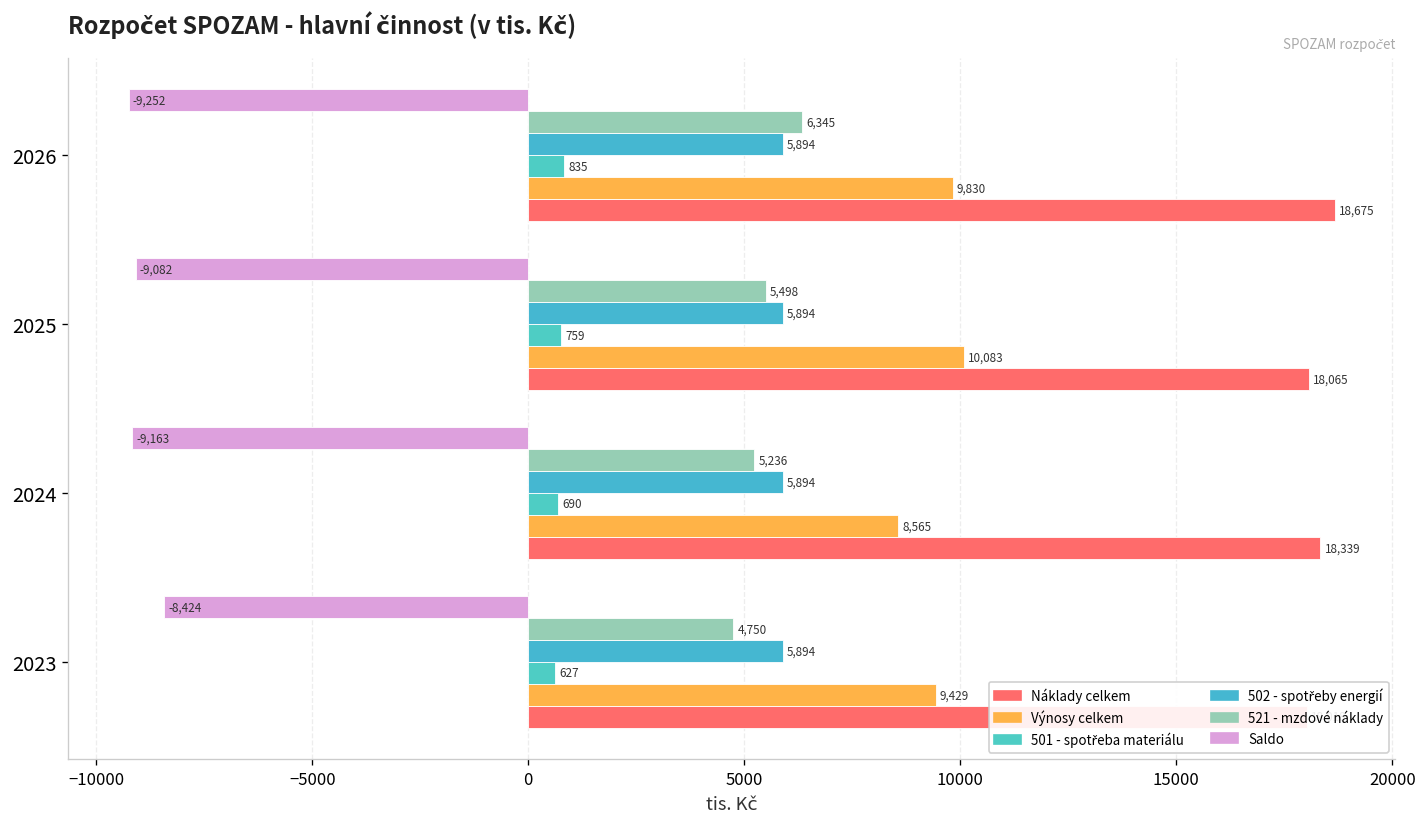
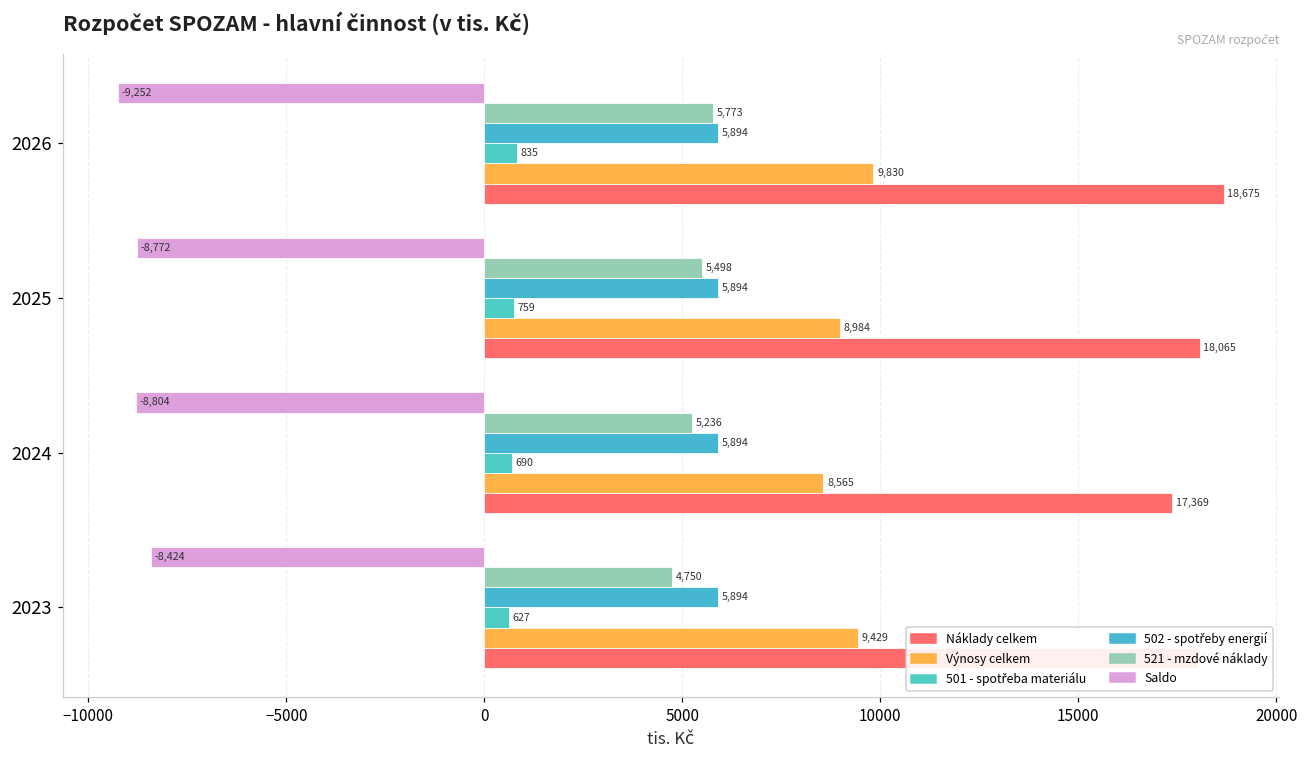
  {
    "Náklady celkem": {
      "2026": "18,675",
      "2025": "18,065",
-     "2024": "18,339"
+     "2024": "17,369"
    },
    "Výnosy celkem": {
      "2026": "9,830",
-     "2025": "10,083",
+     "2025": "8,984",
      "2024": "8,565",
      "2023": "9,429"
    },
    "521 - mzdové náklady": {
-     "2026": "6,345",
+     "2026": "5,773",
      "2025": "5,498",
      "2024": "5,236",
      "2023": "4,750"
    },
    "Saldo": {
      "2026": "-9,252",
-     "2025": "-9,082",
-     "2024": "-9,163",
+     "2025": "-8,772",
+     "2024": "-8,804",
      "2023": "-8,424"
    }
  }
